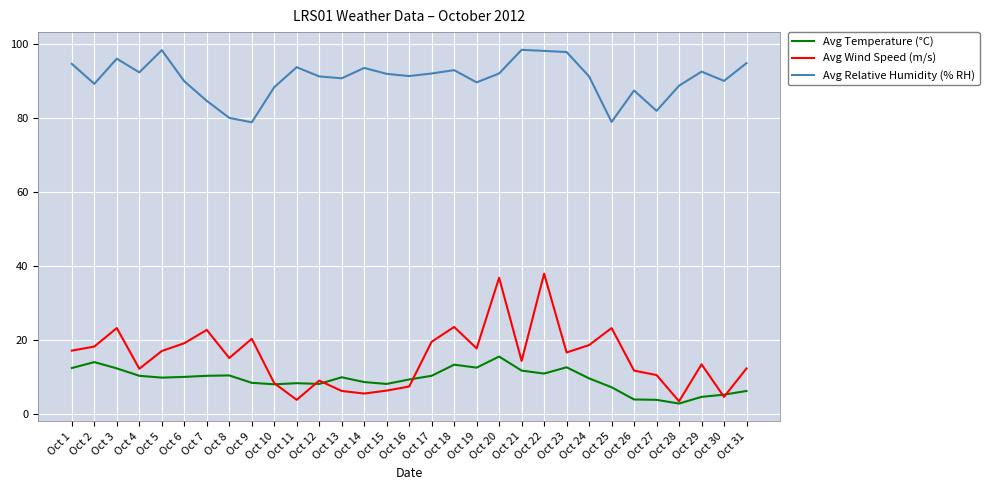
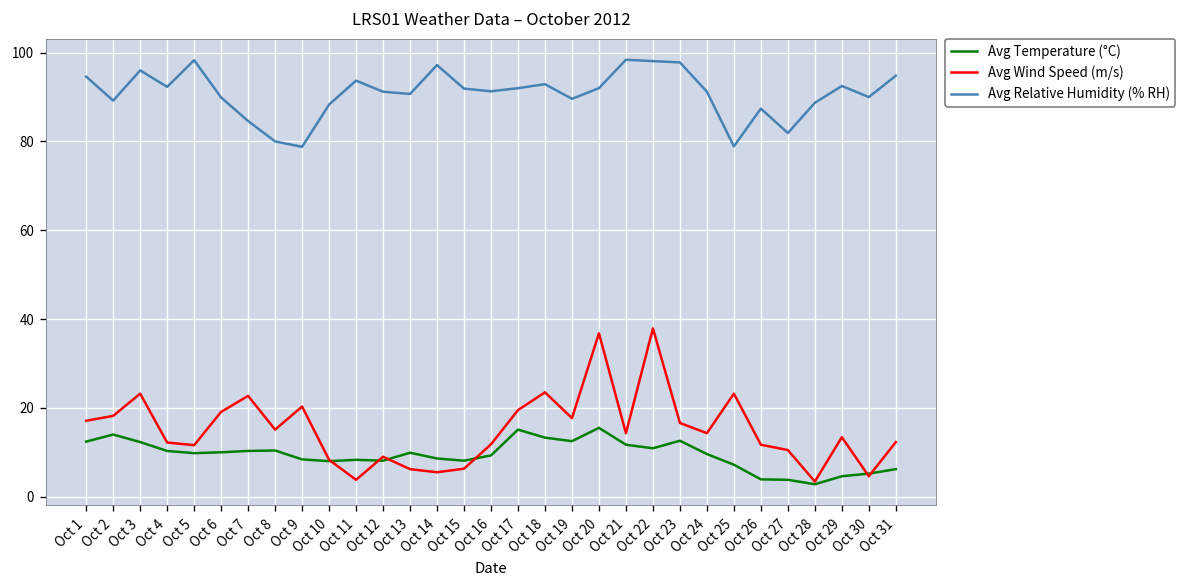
  {
    "Avg Temperature (°C)": {
      "Oct 1": 12,
      "Oct 2": 14,
      "Oct 3": 12,
      "Oct 4": 10,
      "Oct 5": 10,
      "Oct 6": 10,
      "Oct 7": 10,
      "Oct 8": 10,
      "Oct 9": 8,
      "Oct 11": 8,
      "Oct 12": 8,
      "Oct 13": 10,
      "Oct 14": 9,
      "Oct 15": 8,
      "Oct 16": 9,
-     "Oct 17": 10,
+     "Oct 17": 15,
      "Oct 18": 13,
      "Oct 19": 13,
      "Oct 20": 16,
      "Oct 21": 12,
      "Oct 22": 11,
      "Oct 23": 13,
      "Oct 24": 10,
      "Oct 25": 7,
      "Oct 26": 4,
      "Oct 27": 4,
      "Oct 29": 5,
      "Oct 31": 6
    },
    "Avg Wind Speed (m/s)": {
      "Oct 1": 17,
      "Oct 2": 18,
      "Oct 3": 23,
      "Oct 4": 12,
-     "Oct 5": 17,
+     "Oct 5": 12,
      "Oct 6": 19,
      "Oct 7": 23,
      "Oct 8": 15,
      "Oct 9": 20,
      "Oct 11": 4,
      "Oct 12": 9,
      "Oct 13": 6,
      "Oct 14": 6,
      "Oct 15": 6,
-     "Oct 16": 7,
+     "Oct 16": 12,
      "Oct 17": 20,
      "Oct 18": 24,
      "Oct 19": 18,
      "Oct 20": 37,
      "Oct 21": 14,
      "Oct 22": 38,
      "Oct 23": 17,
-     "Oct 24": 19,
+     "Oct 24": 14,
      "Oct 25": 23,
      "Oct 26": 12,
      "Oct 27": 11,
      "Oct 29": 13,
      "Oct 31": 12
    },
    "Avg Relative Humidity (% RH)": {
      "Oct 1": 95,
      "Oct 2": 89,
      "Oct 3": 96,
      "Oct 4": 92,
      "Oct 5": 98,
      "Oct 6": 90,
      "Oct 7": 85,
      "Oct 8": 80,
      "Oct 9": 79,
      "Oct 10": 88,
      "Oct 11": 94,
      "Oct 12": 91,
      "Oct 13": 91,
-     "Oct 14": 94,
+     "Oct 14": 97,
      "Oct 15": 92,
      "Oct 16": 91,
      "Oct 17": 92,
      "Oct 18": 93,
      "Oct 19": 90,
      "Oct 20": 92,
      "Oct 21": 98,
      "Oct 22": 98,
      "Oct 23": 98,
      "Oct 24": 91,
      "Oct 25": 79,
      "Oct 26": 87,
      "Oct 27": 82,
      "Oct 28": 89,
      "Oct 29": 93,
      "Oct 30": 90,
      "Oct 31": 95
    }
  }
